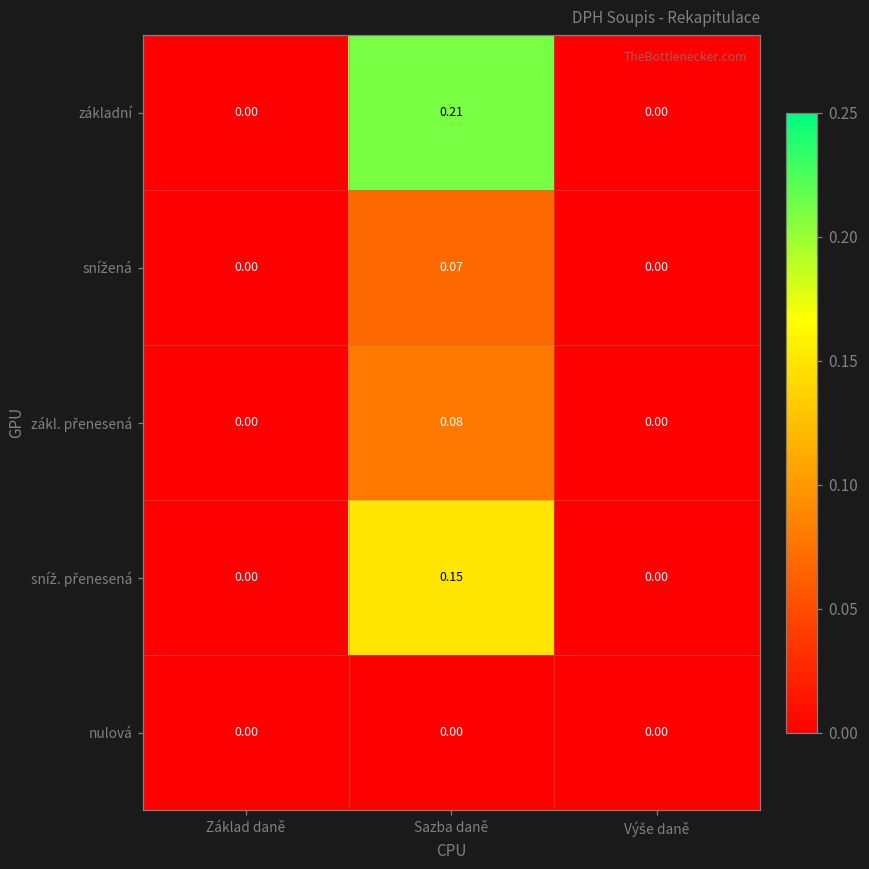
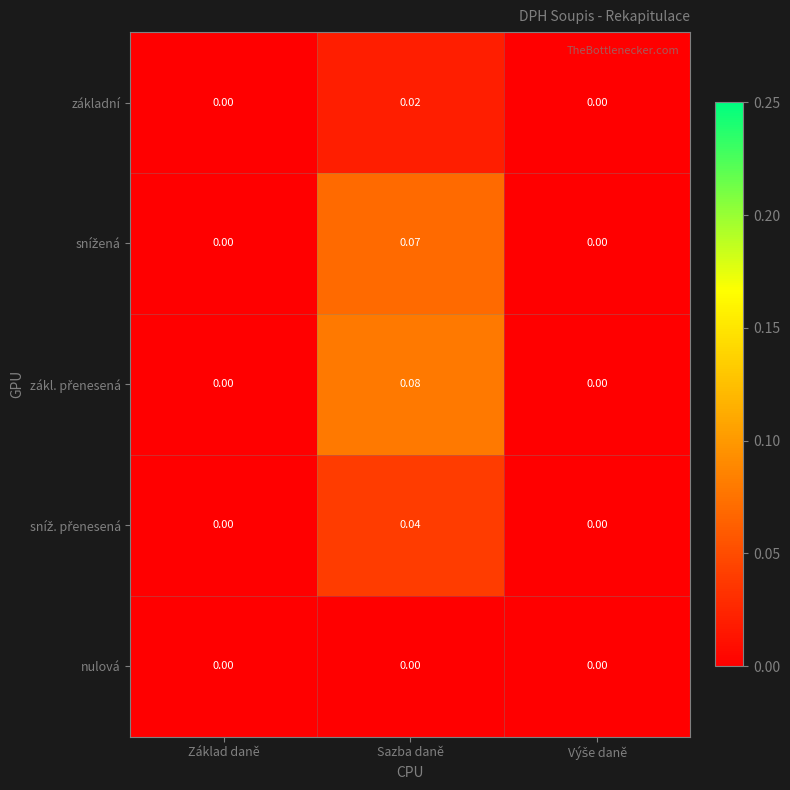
  {
    "základní": {
      "Základ daně": 0.00,
-     "Sazba daně": 0.21
+     "Sazba daně": 0.02
    },
    "snížená": {
      "Základ daně": 0.00,
      "Sazba daně": 0.07,
      "Výše daně": 0.00
    },
    "zákl. přenesená": {
      "Základ daně": 0.00,
      "Sazba daně": 0.08,
      "Výše daně": 0.00
    },
    "sníž. přenesená": {
      "Základ daně": 0.00,
-     "Sazba daně": 0.15,
+     "Sazba daně": 0.04,
      "Výše daně": 0.00
    },
    "nulová": {
      "Základ daně": 0.00,
      "Sazba daně": 0.00,
      "Výše daně": 0.00
    }
  }
